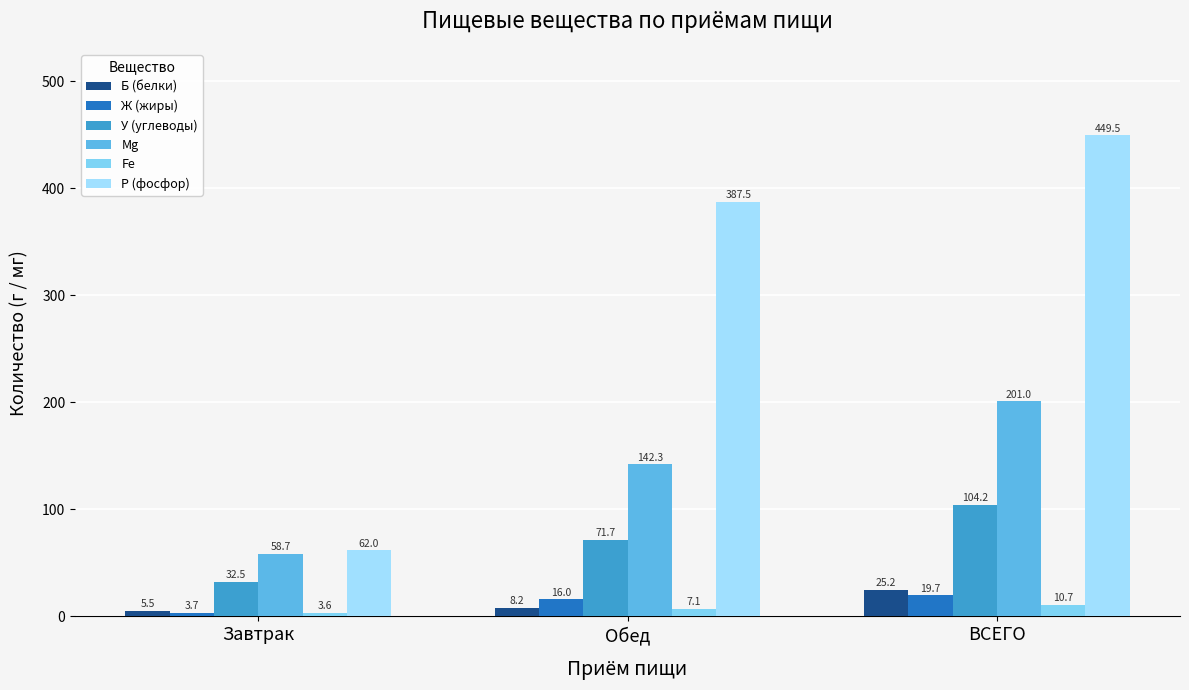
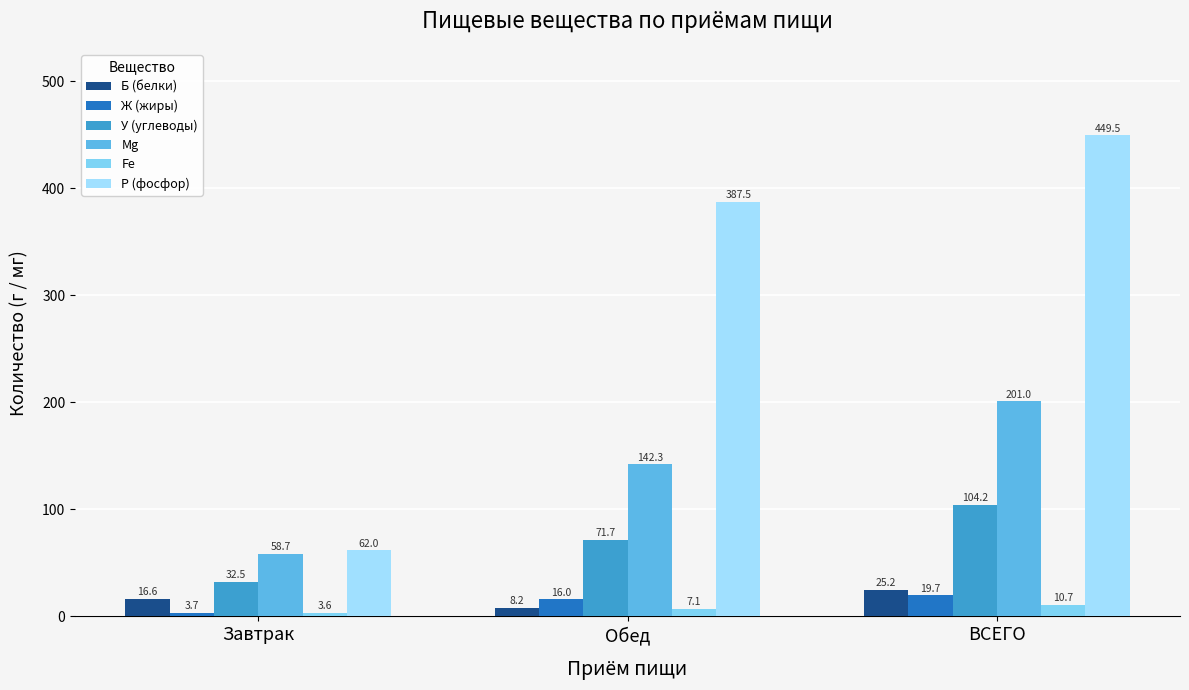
  {
    "Б (белки)": {
-     "Завтрак": 5.5,
+     "Завтрак": 16.6,
      "Обед": 8.2,
      "ВСЕГО": 25.2
    }
  }
